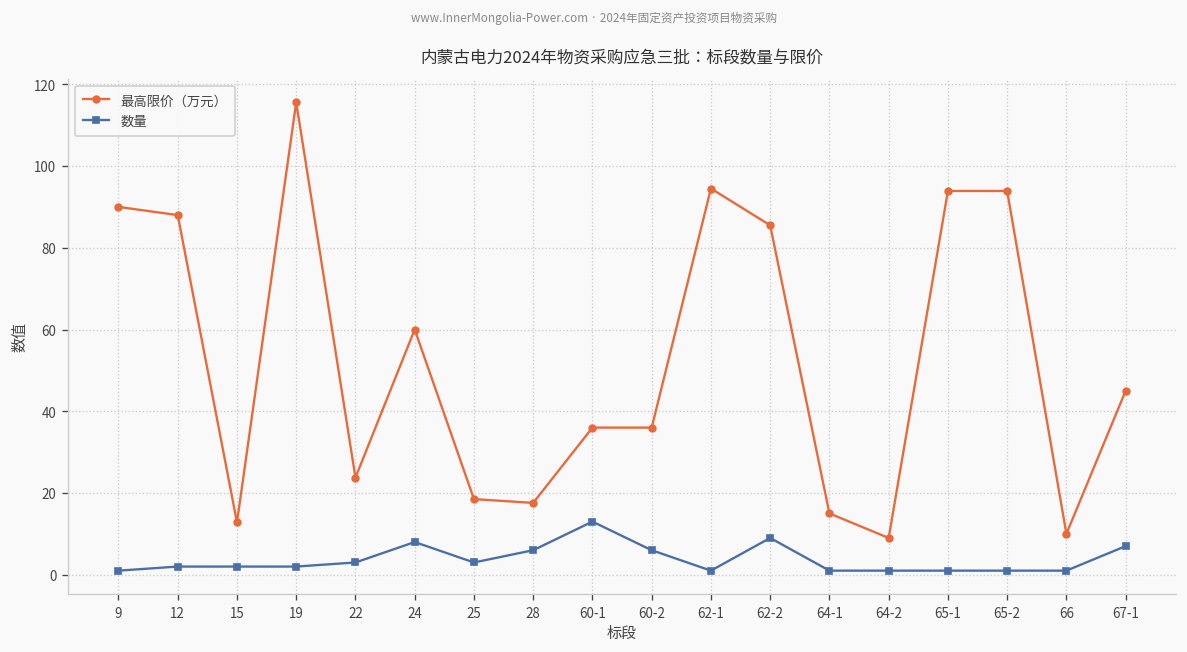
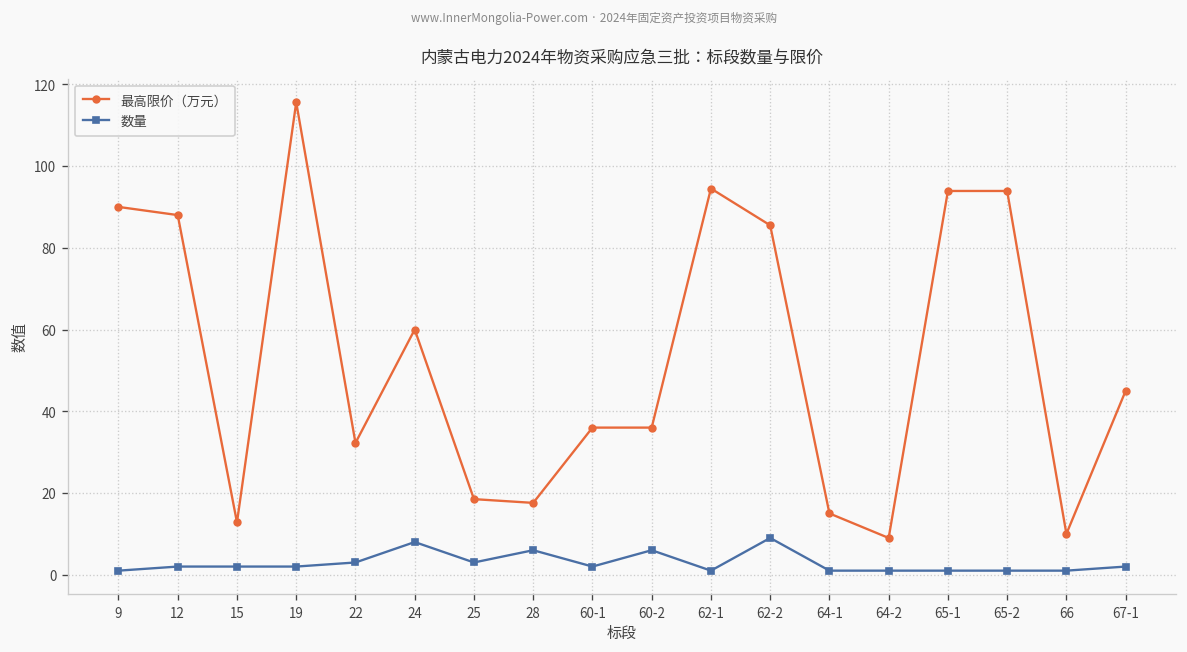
  {
    "最高限价（万元）": {
      "9": 90,
      "12": 88,
      "15": 13,
      "19": 116,
-     "22": 24,
+     "22": 32,
      "24": 60,
      "25": 19,
      "28": 18,
      "60-1": 36,
      "60-2": 36,
      "62-1": 95,
      "62-2": 86,
      "64-1": 15,
      "64-2": 9,
      "65-1": 94,
      "65-2": 94,
      "66": 10,
      "67-1": 45
    },
    "数量": {
      "9": 1,
      "12": 2,
      "15": 2,
      "19": 2,
      "22": 3,
      "24": 8,
      "25": 3,
      "28": 6,
-     "60-1": 13,
+     "60-1": 2,
      "60-2": 6,
      "62-1": 1,
      "62-2": 9,
      "64-1": 1,
      "64-2": 1,
      "65-1": 1,
      "65-2": 1,
      "66": 1,
-     "67-1": 7
+     "67-1": 2
    }
  }
